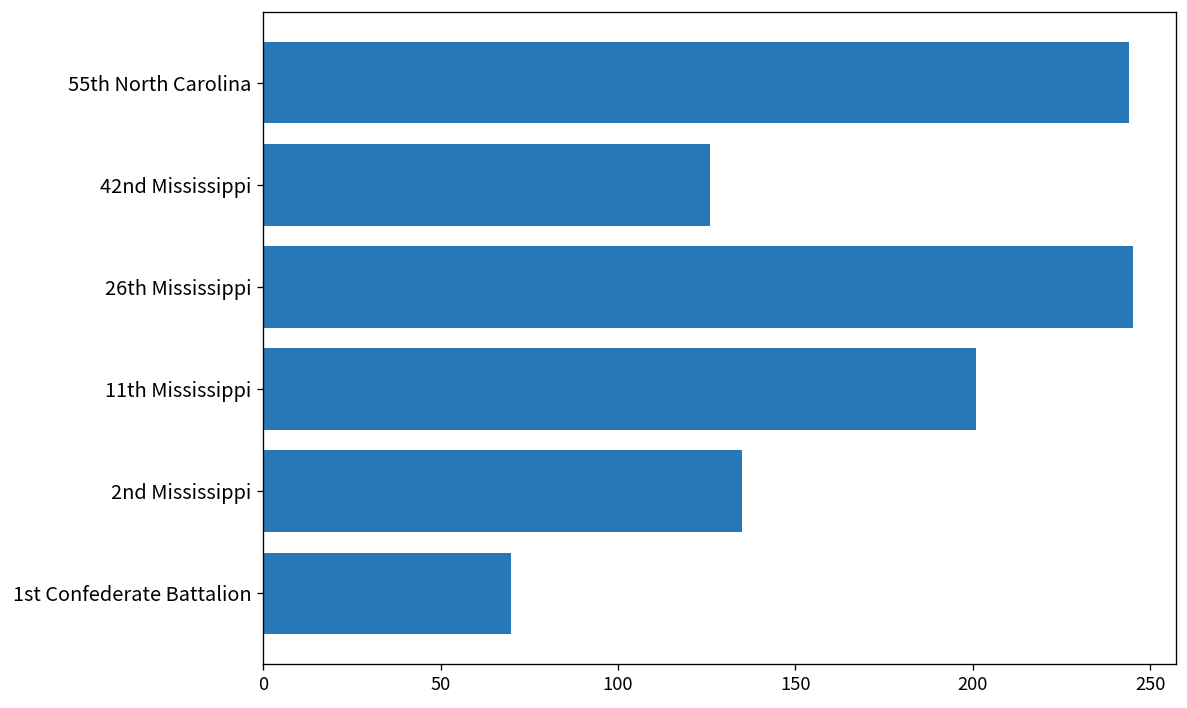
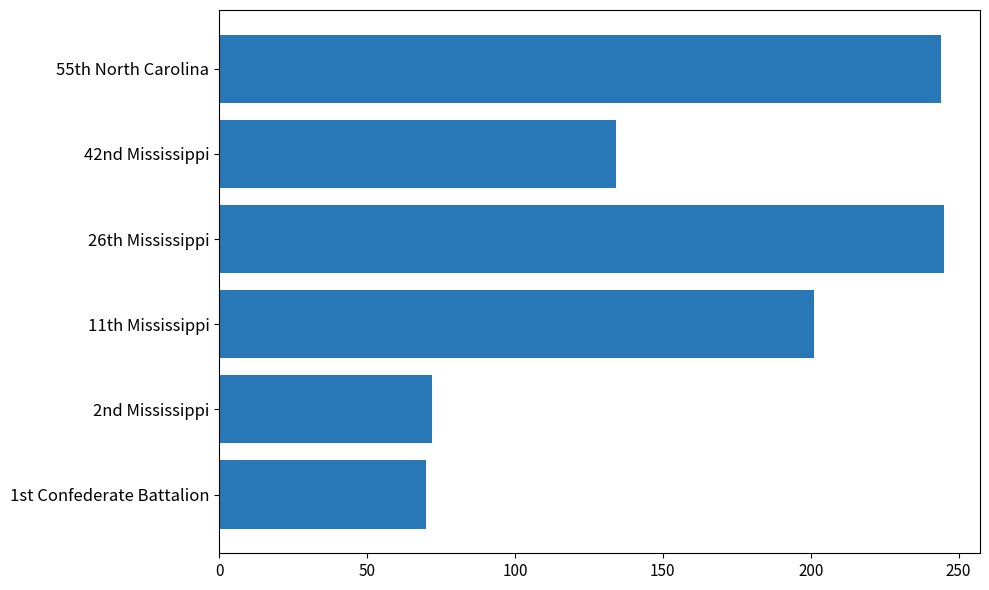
  {
    "55th North Carolina": 244,
-   "42nd Mississippi": 126,
+   "42nd Mississippi": 134,
    "26th Mississippi": 245,
    "11th Mississippi": 201,
-   "2nd Mississippi": 135,
+   "2nd Mississippi": 72,
    "1st Confederate Battalion": 70
  }
